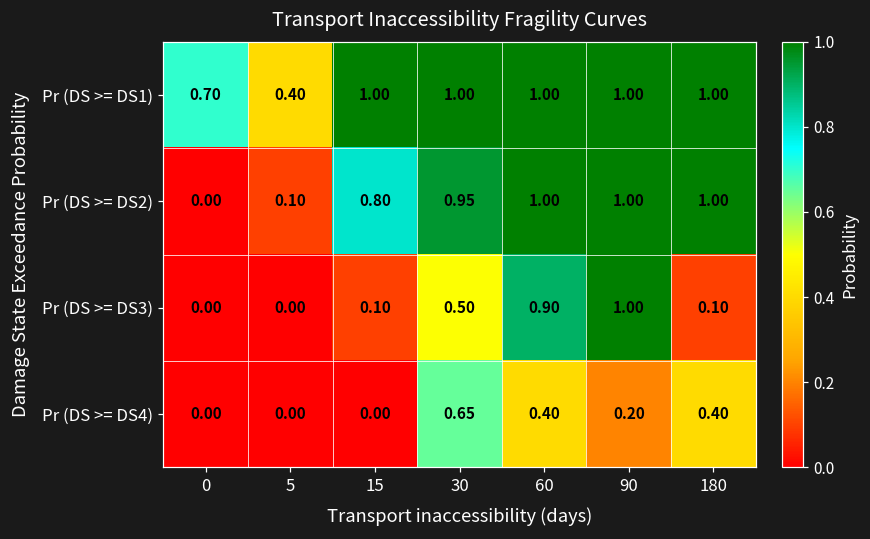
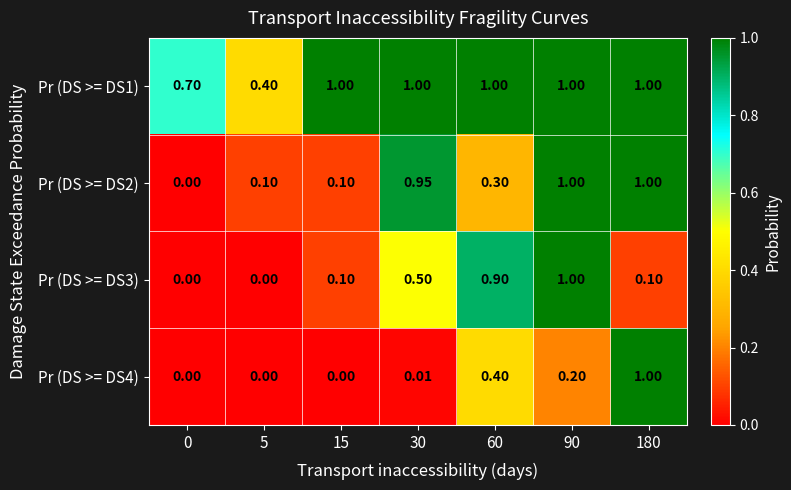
  {
    "Pr (DS >= DS1)": {
      "0": 0.70,
      "5": 0.40,
      "15": 1.00,
      "30": 1.00,
      "60": 1.00,
      "90": 1.00,
      "180": 1.00
    },
    "Pr (DS >= DS2)": {
      "0": 0.00,
      "5": 0.10,
-     "15": 0.80,
+     "15": 0.10,
      "30": 0.95,
-     "60": 1.00,
+     "60": 0.30,
      "90": 1.00,
      "180": 1.00
    },
    "Pr (DS >= DS3)": {
      "0": 0.00,
      "5": 0.00,
      "15": 0.10,
      "30": 0.50,
      "60": 0.90,
      "90": 1.00,
      "180": 0.10
    },
    "Pr (DS >= DS4)": {
      "0": 0.00,
      "5": 0.00,
      "15": 0.00,
-     "30": 0.65,
+     "30": 0.01,
      "60": 0.40,
      "90": 0.20,
-     "180": 0.40
+     "180": 1.00
    }
  }
